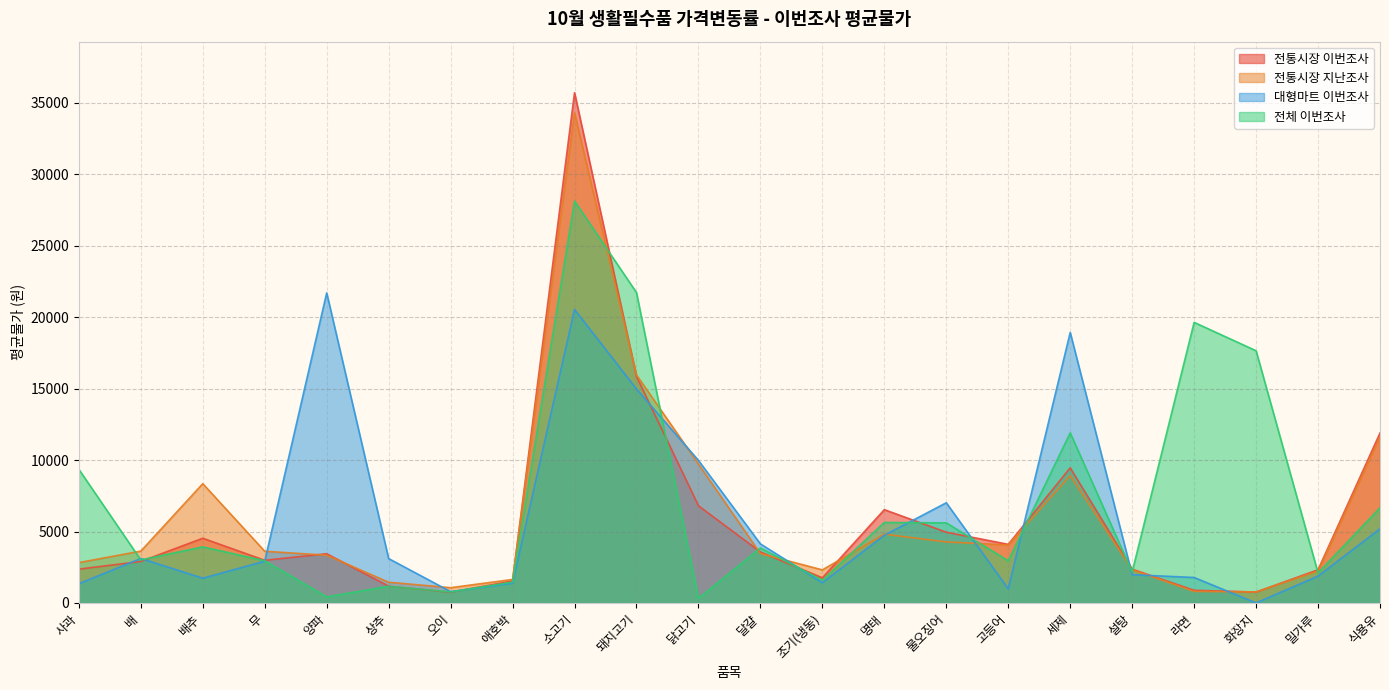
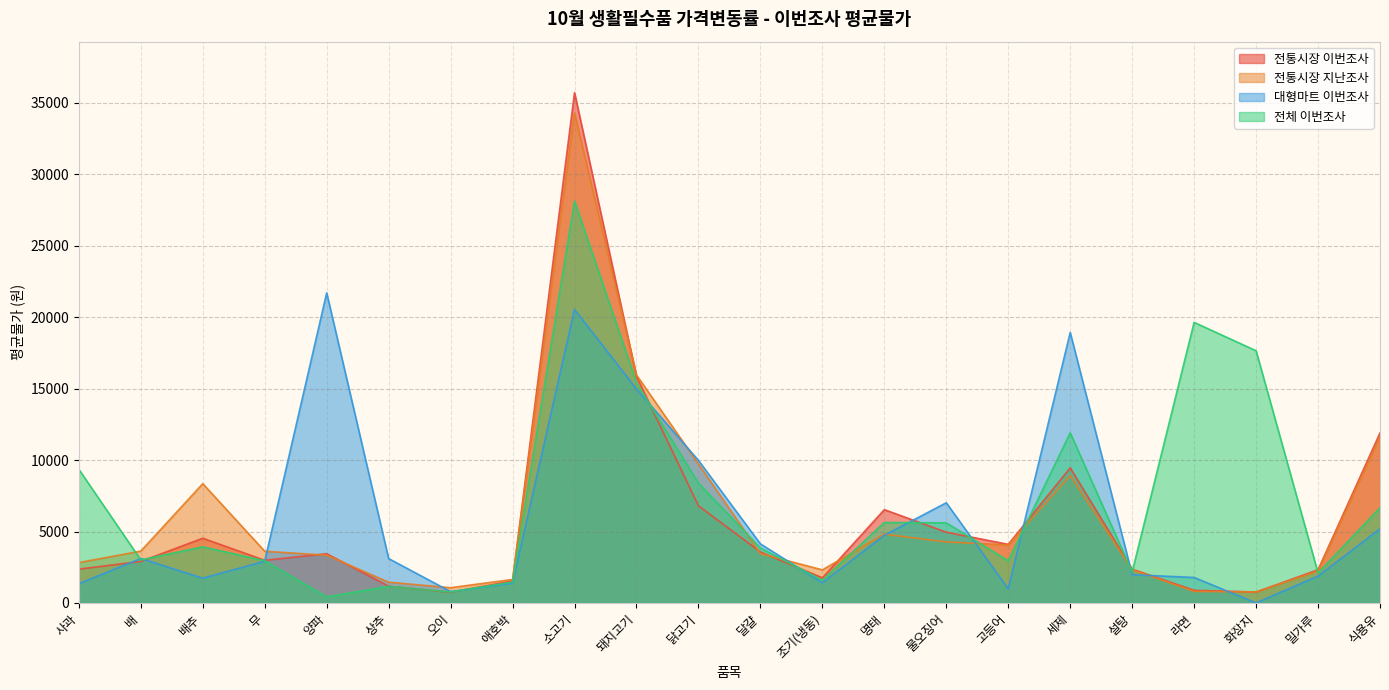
  {
    "대형마트 이번조사": {
      "사과": 1300,
      "배추": 1700,
      "양파": 21700,
      "상추": 3100,
      "소고기": 20500,
      "돼지고기": 15000,
      "닭고기": 10000,
      "달걀": 4100,
      "물오징어": 7000,
      "고등어": 1000,
      "세제": 18900,
      "설탕": 2000,
      "라면": 1800,
      "화장지": 0,
      "밀가루": 1900,
      "식용유": 5200
    },
    "전체 이번조사": {
      "사과": 9400,
      "배추": 3900,
      "양파": 400,
      "소고기": 28100,
-     "돼지고기": 21700,
-     "닭고기": 300,
+     "돼지고기": 15400,
+     "닭고기": 8400,
      "달걀": 3900,
      "명태": 5600,
      "물오징어": 5600,
      "고등어": 3000,
      "세제": 11900,
      "라면": 19600,
      "화장지": 17700,
      "식용유": 6700
    }
  }
